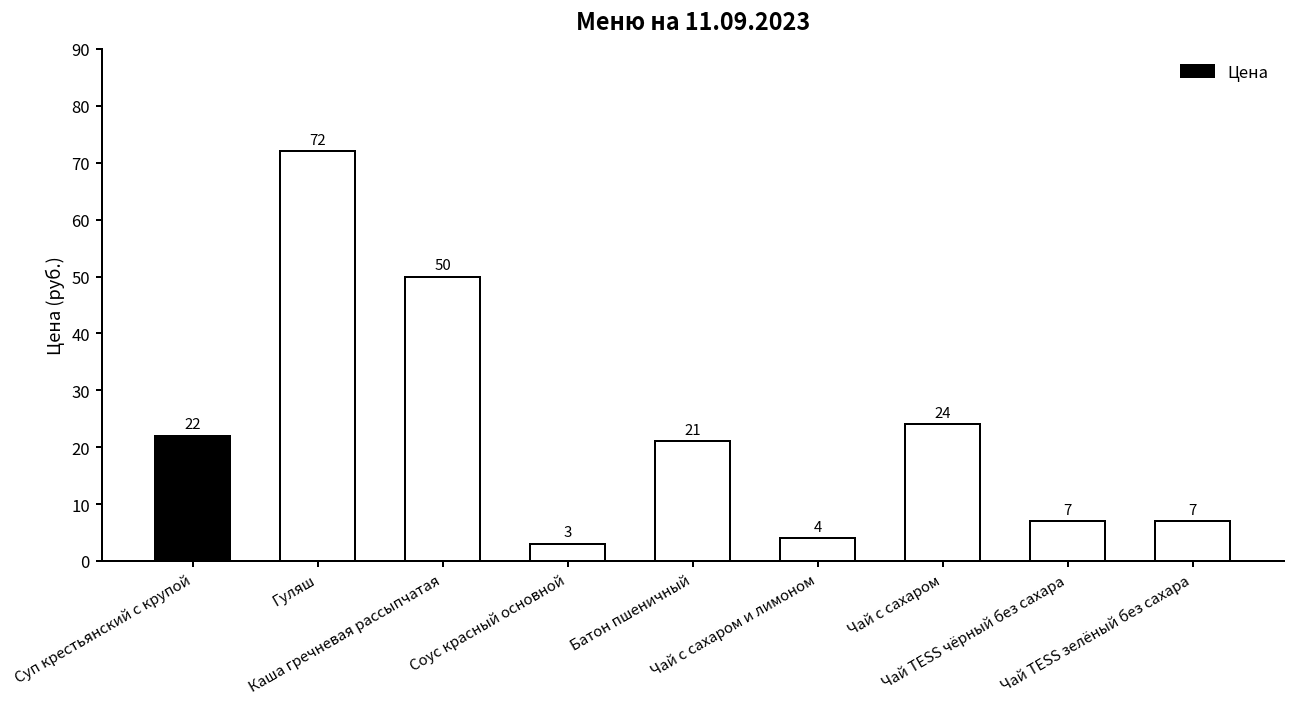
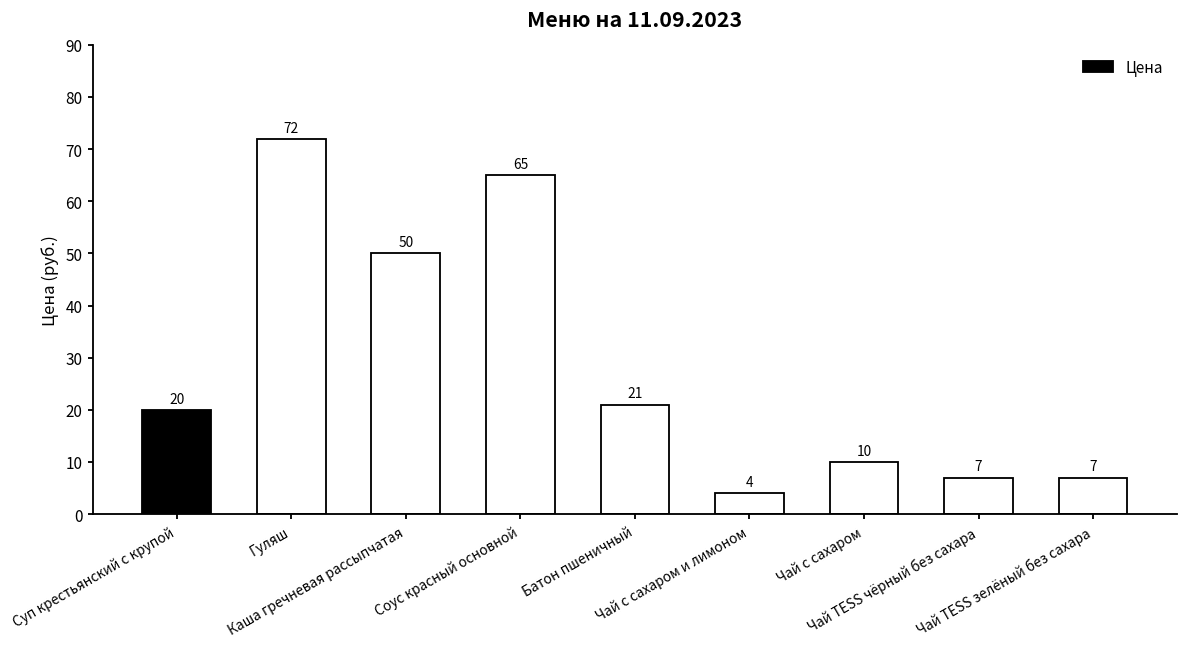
  {
-   "Суп крестьянский с крупой": 22,
+   "Суп крестьянский с крупой": 20,
    "Гуляш": 72,
    "Каша гречневая рассыпчатая": 50,
-   "Соус красный основной": 3,
+   "Соус красный основной": 65,
    "Батон пшеничный": 21,
    "Чай с сахаром и лимоном": 4,
-   "Чай с сахаром": 24,
+   "Чай с сахаром": 10,
    "Чай TESS чёрный без сахара": 7,
    "Чай TESS зелёный без сахара": 7
  }
